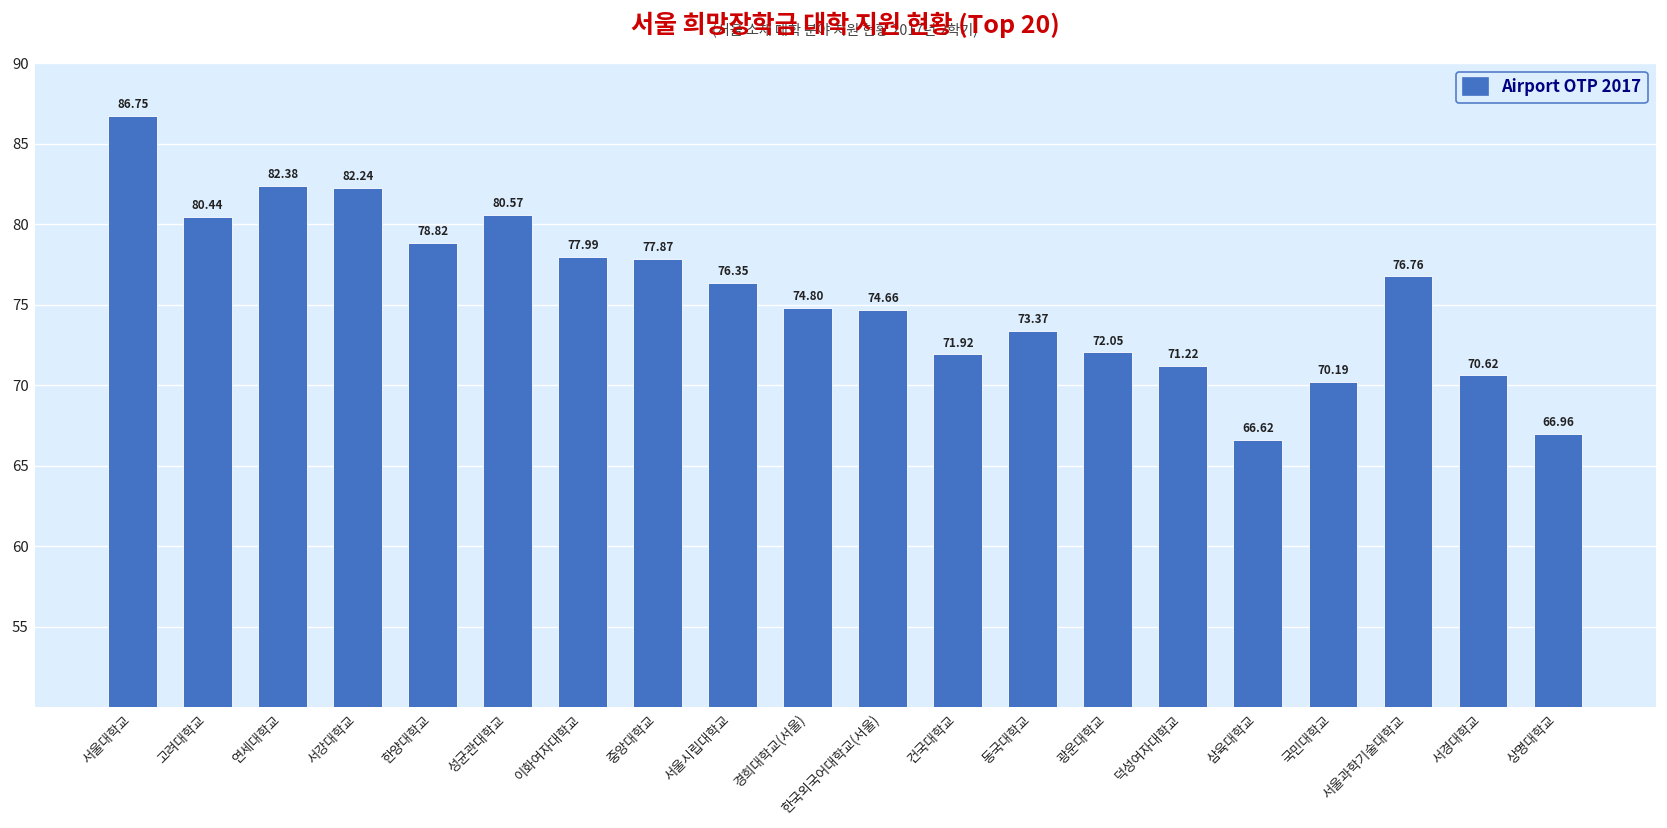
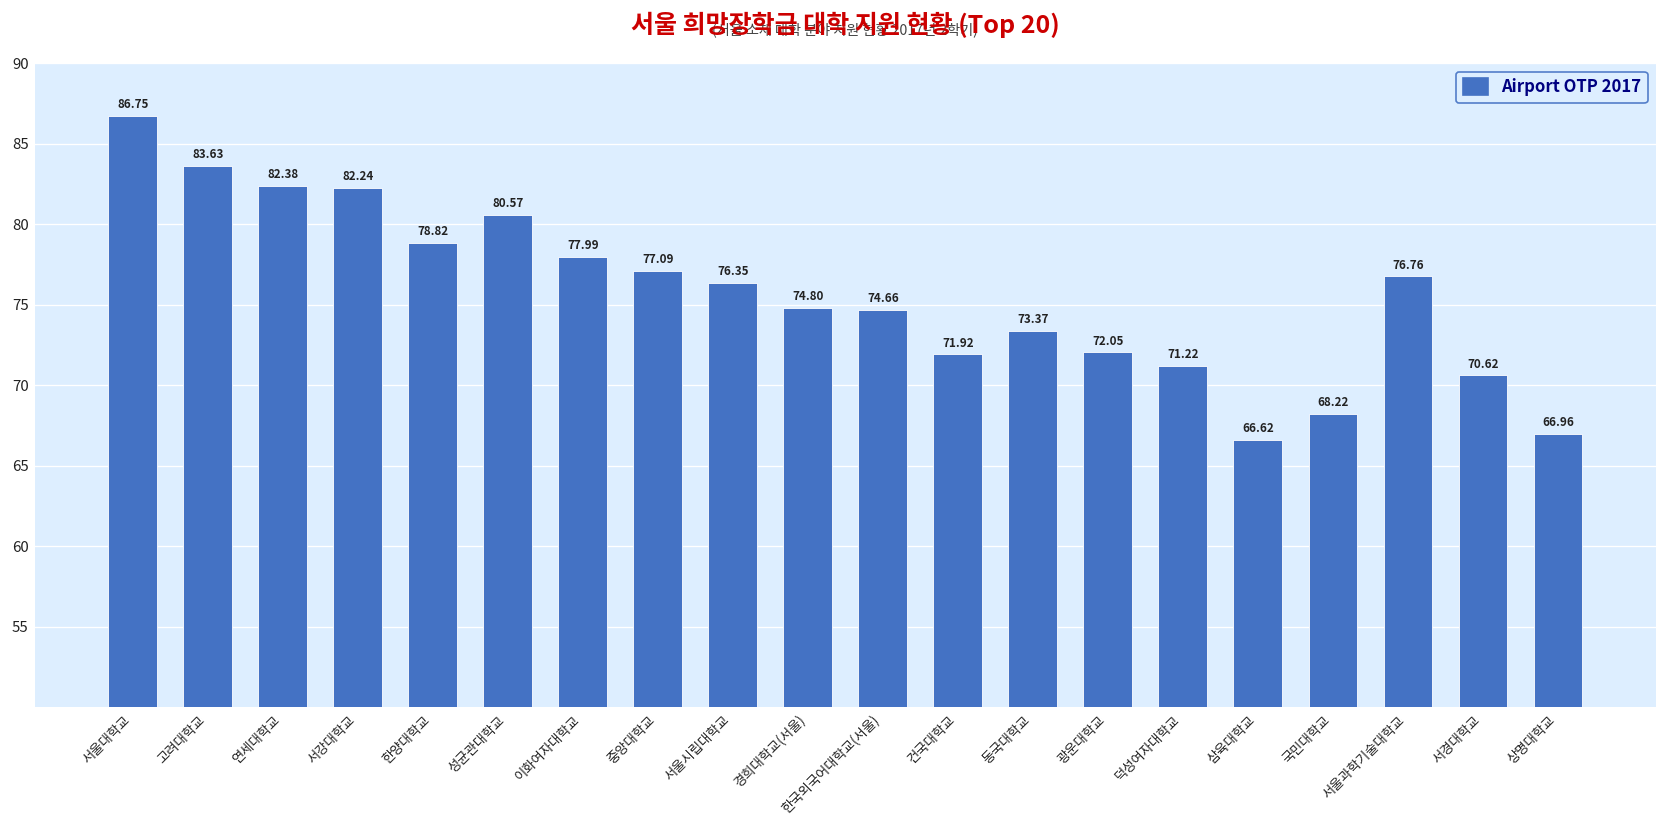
  {
    "서울대학교": 86.75,
-   "고려대학교": 80.44,
+   "고려대학교": 83.63,
    "연세대학교": 82.38,
    "서강대학교": 82.24,
    "한양대학교": 78.82,
    "성균관대학교": 80.57,
    "이화여자대학교": 77.99,
-   "중앙대학교": 77.87,
+   "중앙대학교": 77.09,
    "서울시립대학교": 76.35,
    "경희대학교(서울)": 74.80,
    "한국외국어대학교(서울)": 74.66,
    "건국대학교": 71.92,
    "동국대학교": 73.37,
    "광운대학교": 72.05,
    "덕성여자대학교": 71.22,
    "삼육대학교": 66.62,
-   "국민대학교": 70.19,
+   "국민대학교": 68.22,
    "서울과학기술대학교": 76.76,
    "서경대학교": 70.62,
    "상명대학교": 66.96
  }
